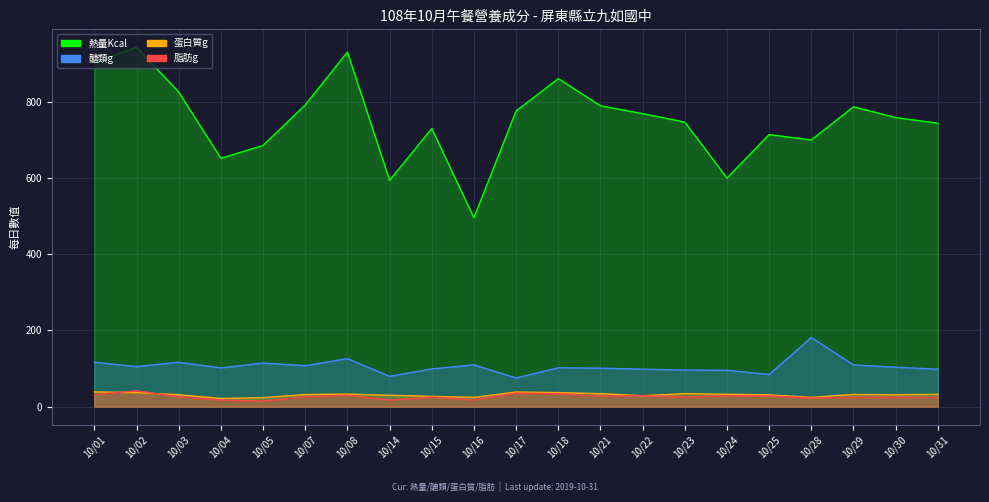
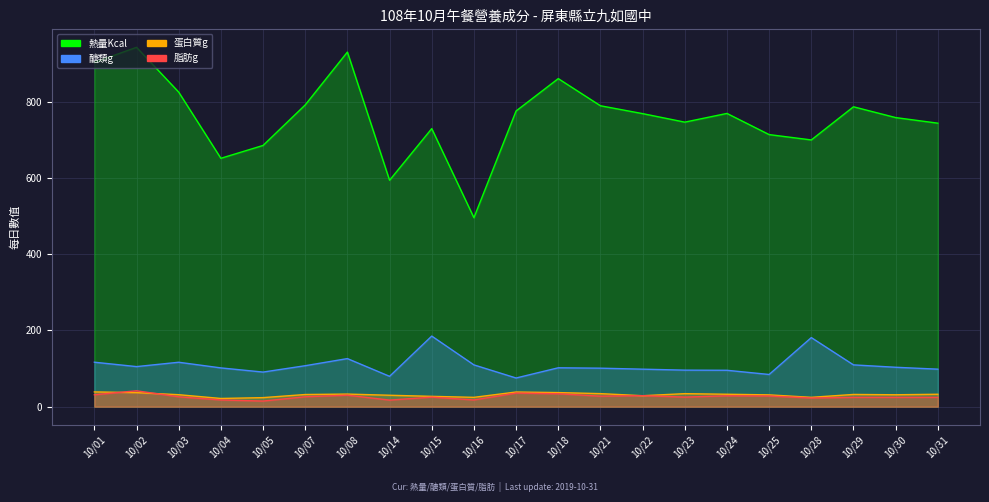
  {
    "熱量Kcal": {
      "10/03": 830,
      "10/04": 650,
      "10/05": 690,
      "10/07": 790,
      "10/08": 930,
      "10/14": 590,
      "10/15": 730,
      "10/16": 500,
      "10/17": 780,
      "10/18": 860,
      "10/21": 790,
      "10/22": 770,
      "10/23": 750,
-     "10/24": 600,
+     "10/24": 770,
      "10/25": 710,
      "10/28": 700,
      "10/29": 790,
      "10/30": 760,
      "10/31": 740
    },
    "醣類g": {
      "10/01": 120,
      "10/02": 110,
      "10/03": 120,
      "10/04": 100,
-     "10/05": 110,
+     "10/05": 90,
      "10/07": 110,
      "10/08": 130,
      "10/14": 80,
-     "10/15": 100,
+     "10/15": 190,
      "10/16": 110,
      "10/17": 80,
      "10/18": 100,
      "10/21": 100,
      "10/22": 100,
      "10/23": 100,
      "10/24": 100,
      "10/25": 80,
      "10/28": 180,
      "10/29": 110,
      "10/30": 100,
      "10/31": 100
    }
  }
